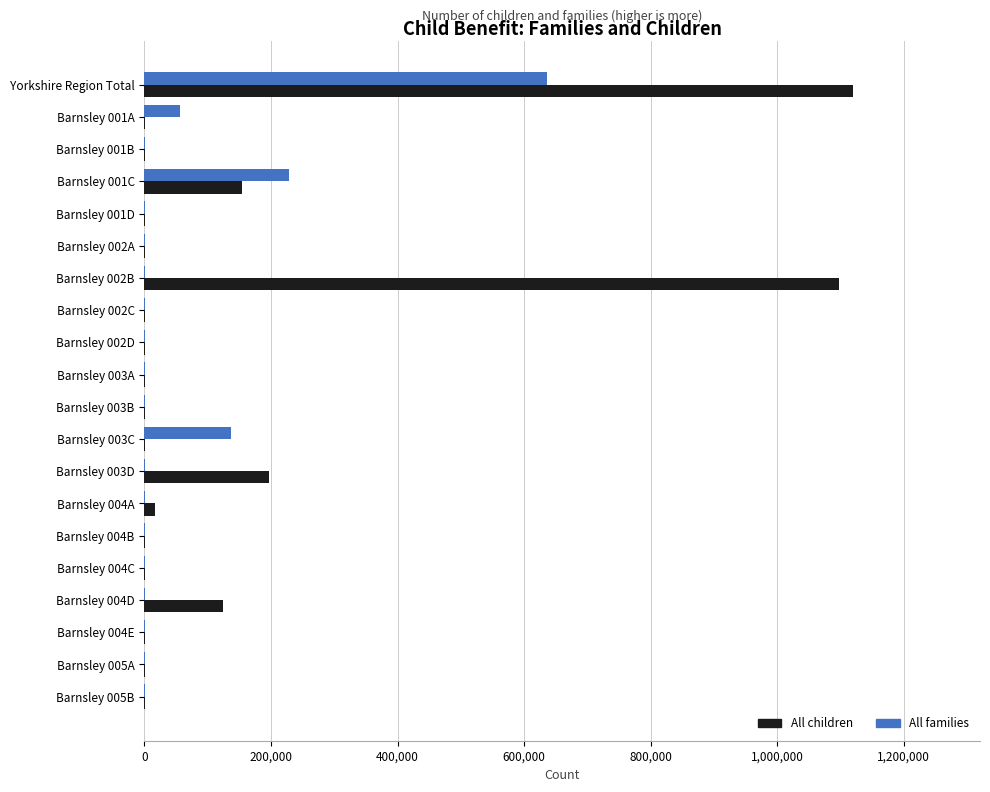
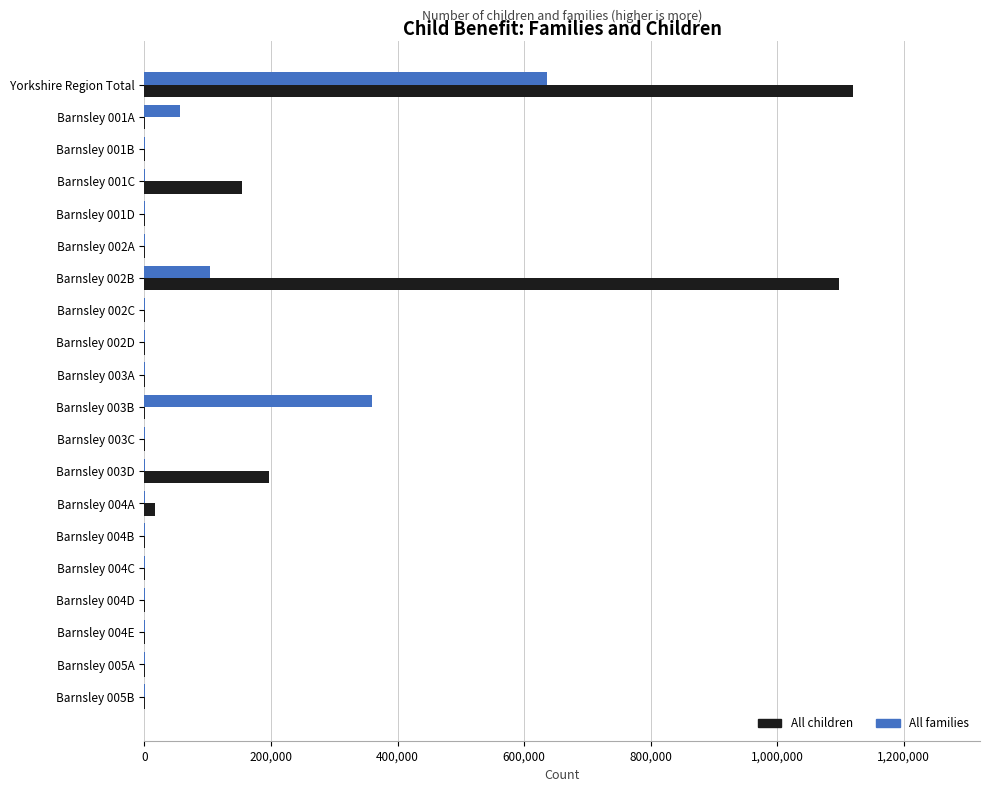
  {
    "All children": {
      "Yorkshire Region Total": "1,120,000",
      "Barnsley 001C": "150,000",
      "Barnsley 002B": "1,100,000",
      "Barnsley 003D": "200,000",
      "Barnsley 004A": "20,000",
-     "Barnsley 004D": "120,000"
+     "Barnsley 004D": "0"
    },
    "All families": {
      "Yorkshire Region Total": "640,000",
      "Barnsley 001A": "60,000",
-     "Barnsley 001C": "230,000",
-     "Barnsley 002B": "0",
-     "Barnsley 003B": "0",
-     "Barnsley 003C": "140,000"
+     "Barnsley 001C": "0",
+     "Barnsley 002B": "100,000",
+     "Barnsley 003B": "360,000",
+     "Barnsley 003C": "0"
    }
  }
